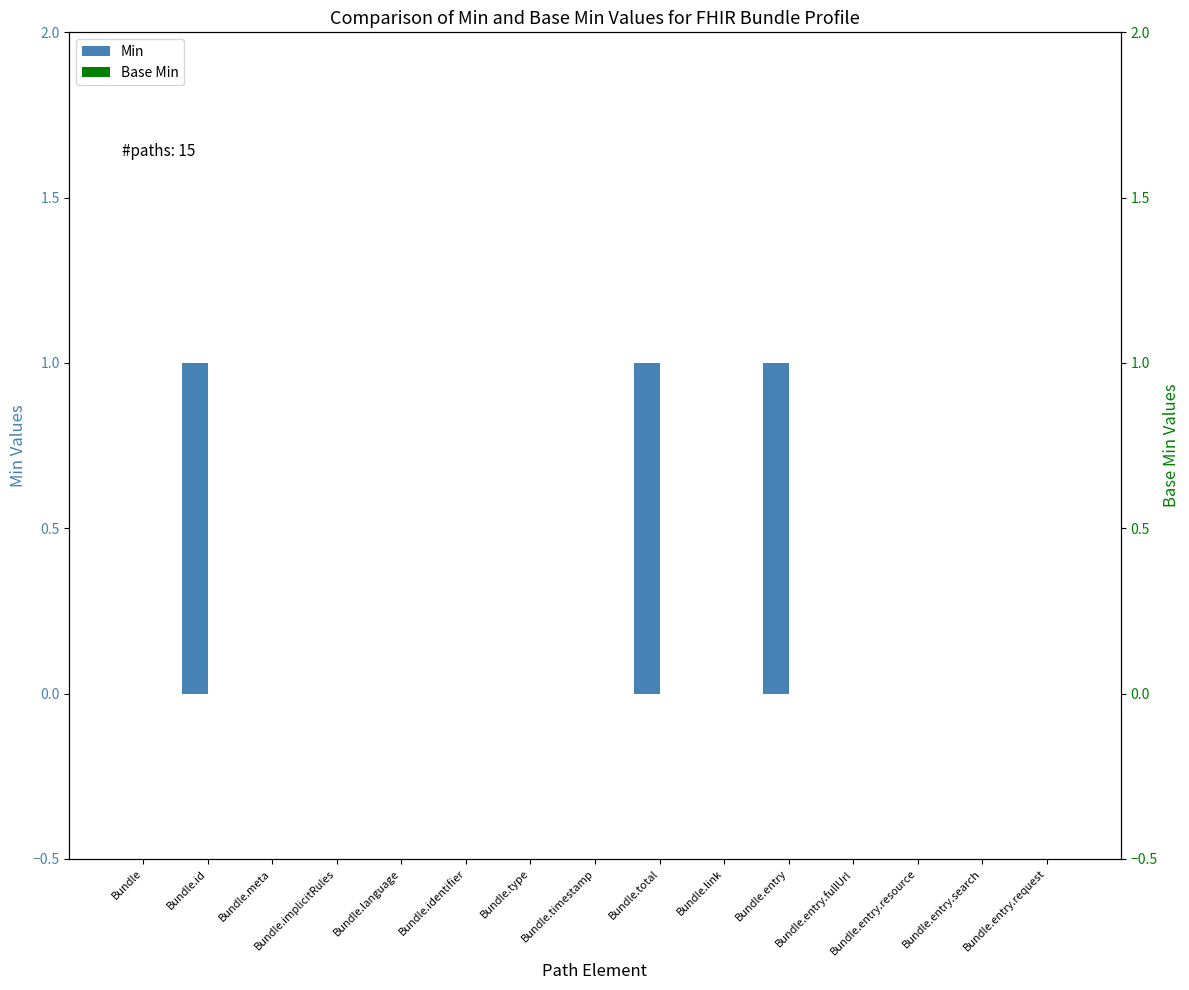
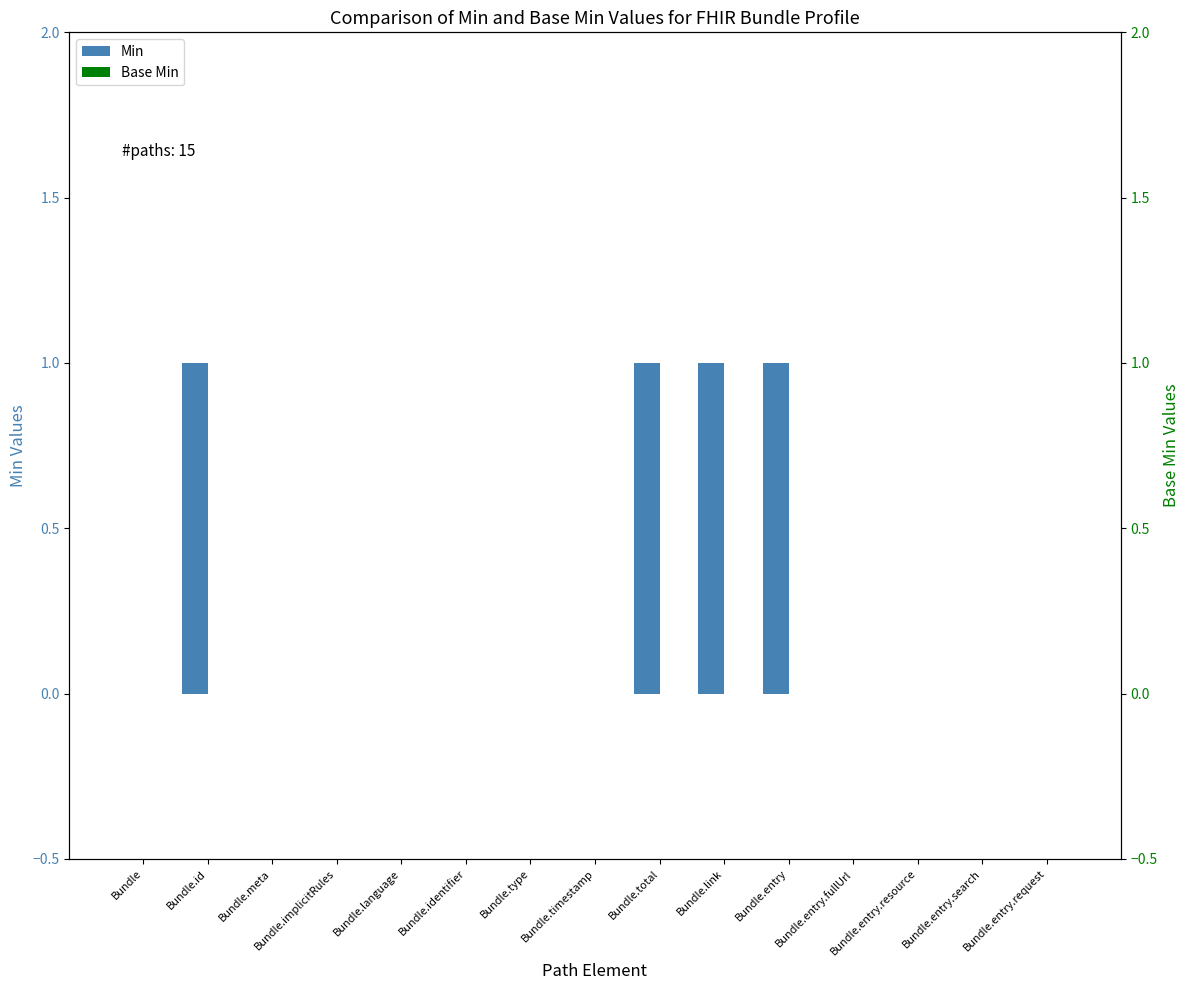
  {
    "Min": {
      "Bundle": 0,
      "Bundle.id": 1,
      "Bundle.meta": 0,
      "Bundle.implicitRules": 0,
      "Bundle.language": 0,
      "Bundle.identifier": 0,
      "Bundle.type": 0,
      "Bundle.timestamp": 0,
      "Bundle.total": 1,
-     "Bundle.link": 0,
+     "Bundle.link": 1,
      "Bundle.entry": 1,
      "Bundle.entry.fullUrl": 0,
      "Bundle.entry.resource": 0,
      "Bundle.entry.search": 0,
      "Bundle.entry.request": 0
    },
    "Base Min": {
      "Bundle": 0.00,
      "Bundle.id": 0.00,
      "Bundle.meta": 0.00,
      "Bundle.implicitRules": 0.00,
      "Bundle.language": 0.00,
      "Bundle.identifier": 0.00,
      "Bundle.type": 0.00,
      "Bundle.timestamp": 0.00,
      "Bundle.total": 0.00,
      "Bundle.link": 0.00,
      "Bundle.entry": 0.00,
      "Bundle.entry.fullUrl": 0.00,
      "Bundle.entry.resource": 0.00,
      "Bundle.entry.search": 0.00,
      "Bundle.entry.request": 0.00
    }
  }
